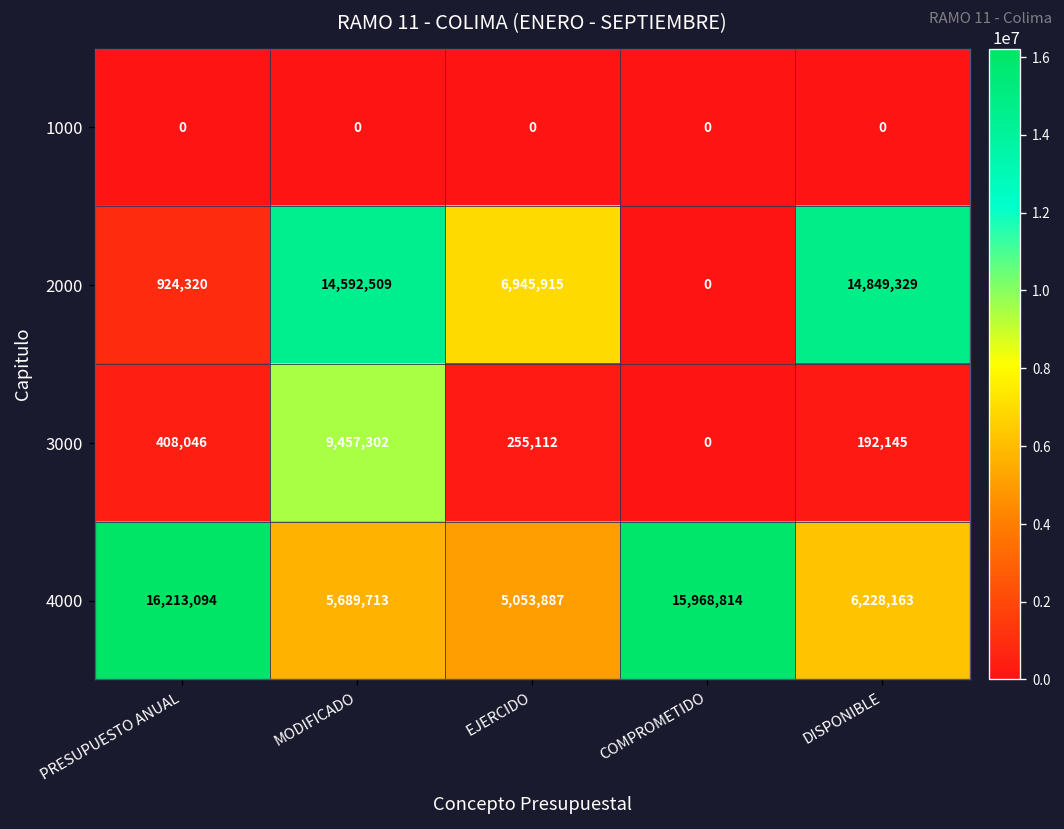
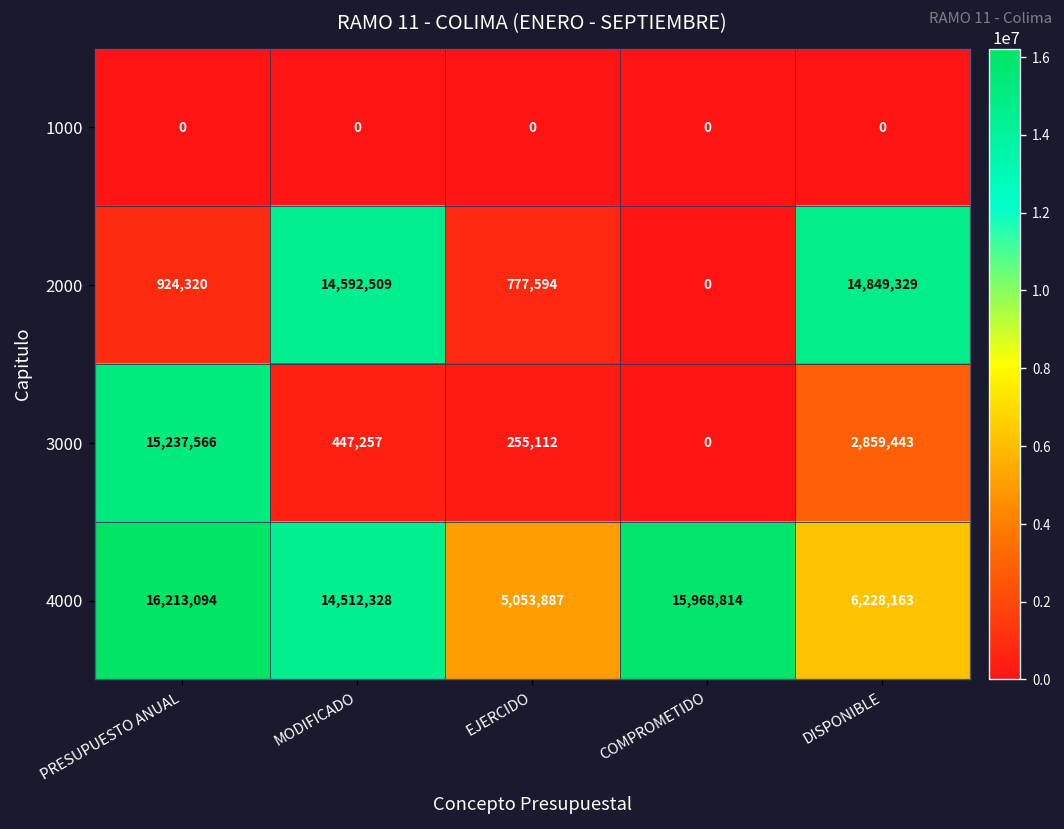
  {
    "1000": {
      "PRESUPUESTO ANUAL": "0",
      "MODIFICADO": "0",
      "EJERCIDO": "0",
      "COMPROMETIDO": "0",
      "DISPONIBLE": "0"
    },
    "2000": {
      "PRESUPUESTO ANUAL": "924,320",
      "MODIFICADO": "14,592,509",
-     "EJERCIDO": "6,945,915",
+     "EJERCIDO": "777,594",
      "COMPROMETIDO": "0",
      "DISPONIBLE": "14,849,329"
    },
    "3000": {
-     "PRESUPUESTO ANUAL": "408,046",
-     "MODIFICADO": "9,457,302",
+     "PRESUPUESTO ANUAL": "15,237,566",
+     "MODIFICADO": "447,257",
      "EJERCIDO": "255,112",
      "COMPROMETIDO": "0",
-     "DISPONIBLE": "192,145"
+     "DISPONIBLE": "2,859,443"
    },
    "4000": {
      "PRESUPUESTO ANUAL": "16,213,094",
-     "MODIFICADO": "5,689,713",
+     "MODIFICADO": "14,512,328",
      "EJERCIDO": "5,053,887",
      "COMPROMETIDO": "15,968,814",
      "DISPONIBLE": "6,228,163"
    }
  }
